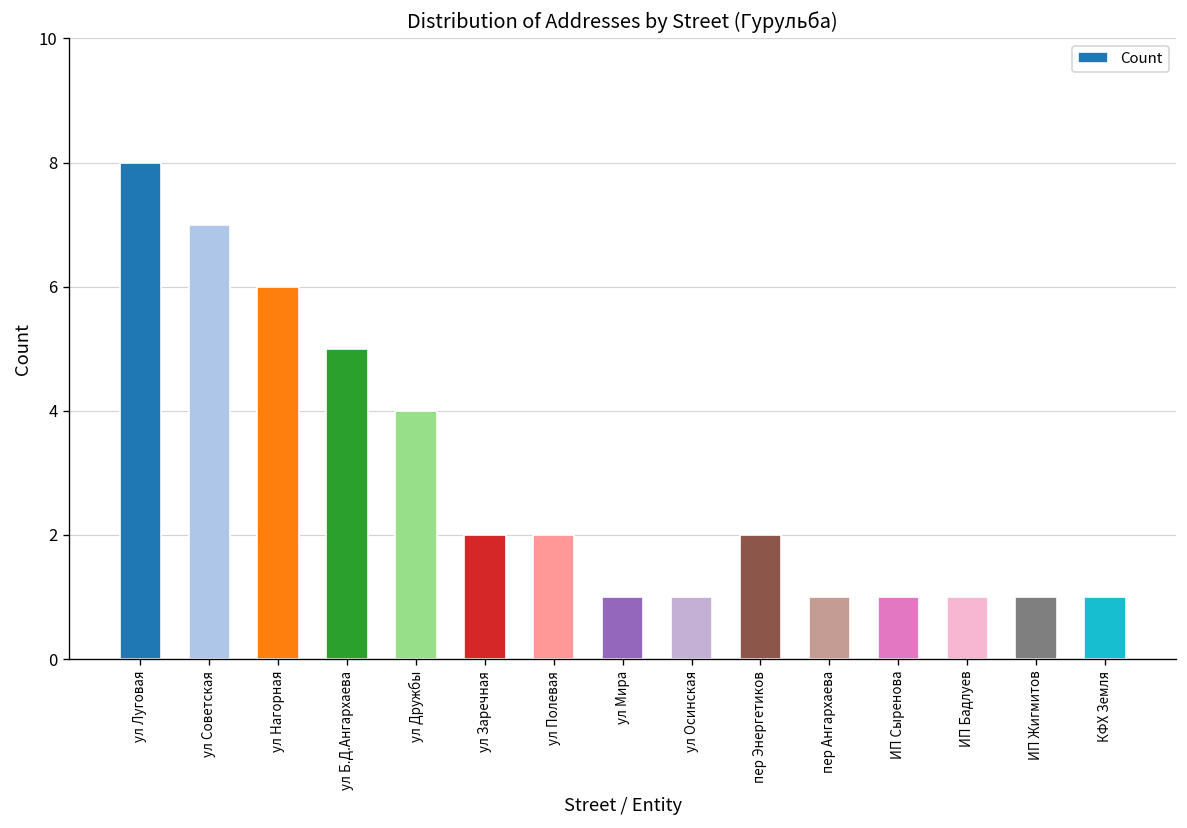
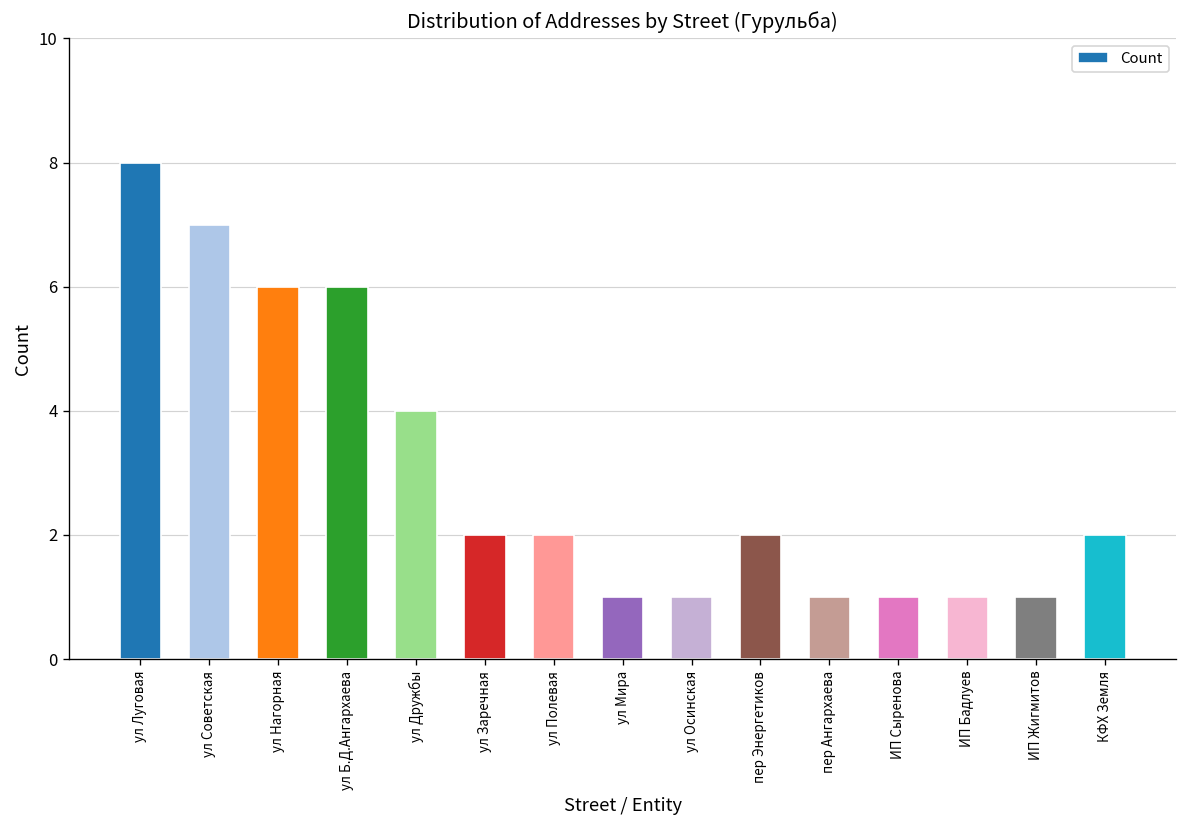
  {
    "ул Луговая": 8,
    "ул Советская": 7,
    "ул Нагорная": 6,
-   "ул Б.Д.Ангархаева": 5,
+   "ул Б.Д.Ангархаева": 6,
    "ул Дружбы": 4,
    "ул Заречная": 2,
    "ул Полевая": 2,
    "ул Мира": 1,
    "ул Осинская": 1,
    "пер Энергетиков": 2,
    "пер Ангархаева": 1,
    "ИП Сыренова": 1,
    "ИП Бадлуев": 1,
    "ИП Жигмитов": 1,
-   "КФХ Земля": 1
+   "КФХ Земля": 2
  }
